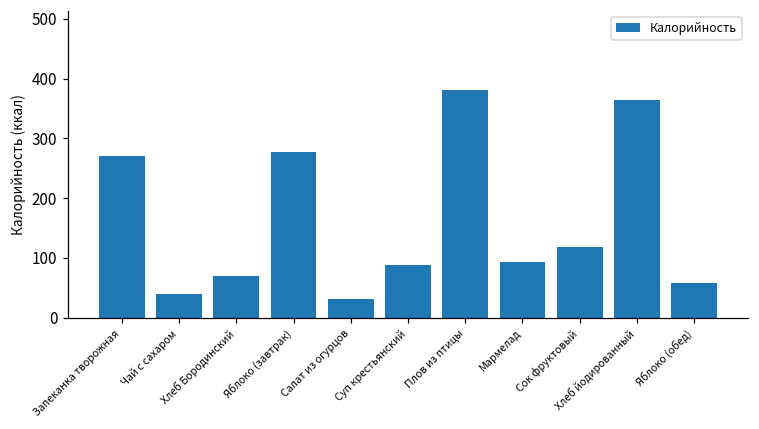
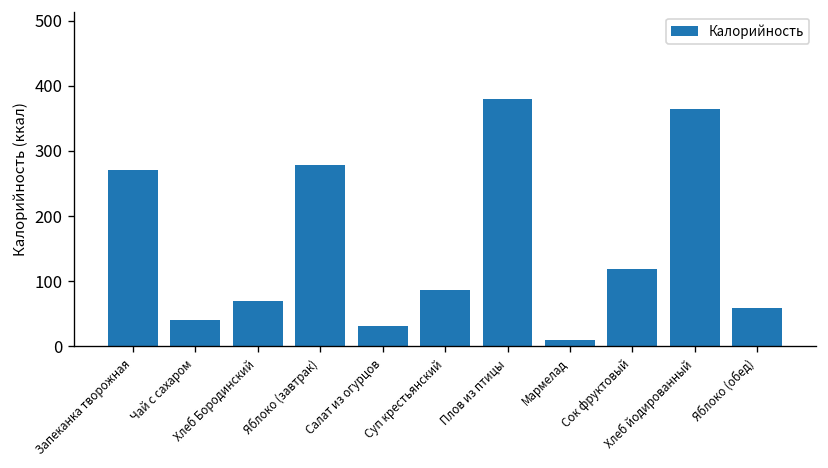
  {
    "Запеканка творожная": 270,
    "Чай с сахаром": 40,
    "Хлеб Бородинский": 70,
    "Яблоко (завтрак)": 280,
    "Салат из огурцов": 30,
    "Суп крестьянский": 90,
    "Плов из птицы": 380,
-   "Мармелад": 90,
+   "Мармелад": 10,
    "Сок фруктовый": 120,
    "Хлеб йодированный": 360,
    "Яблоко (обед)": 60
  }
